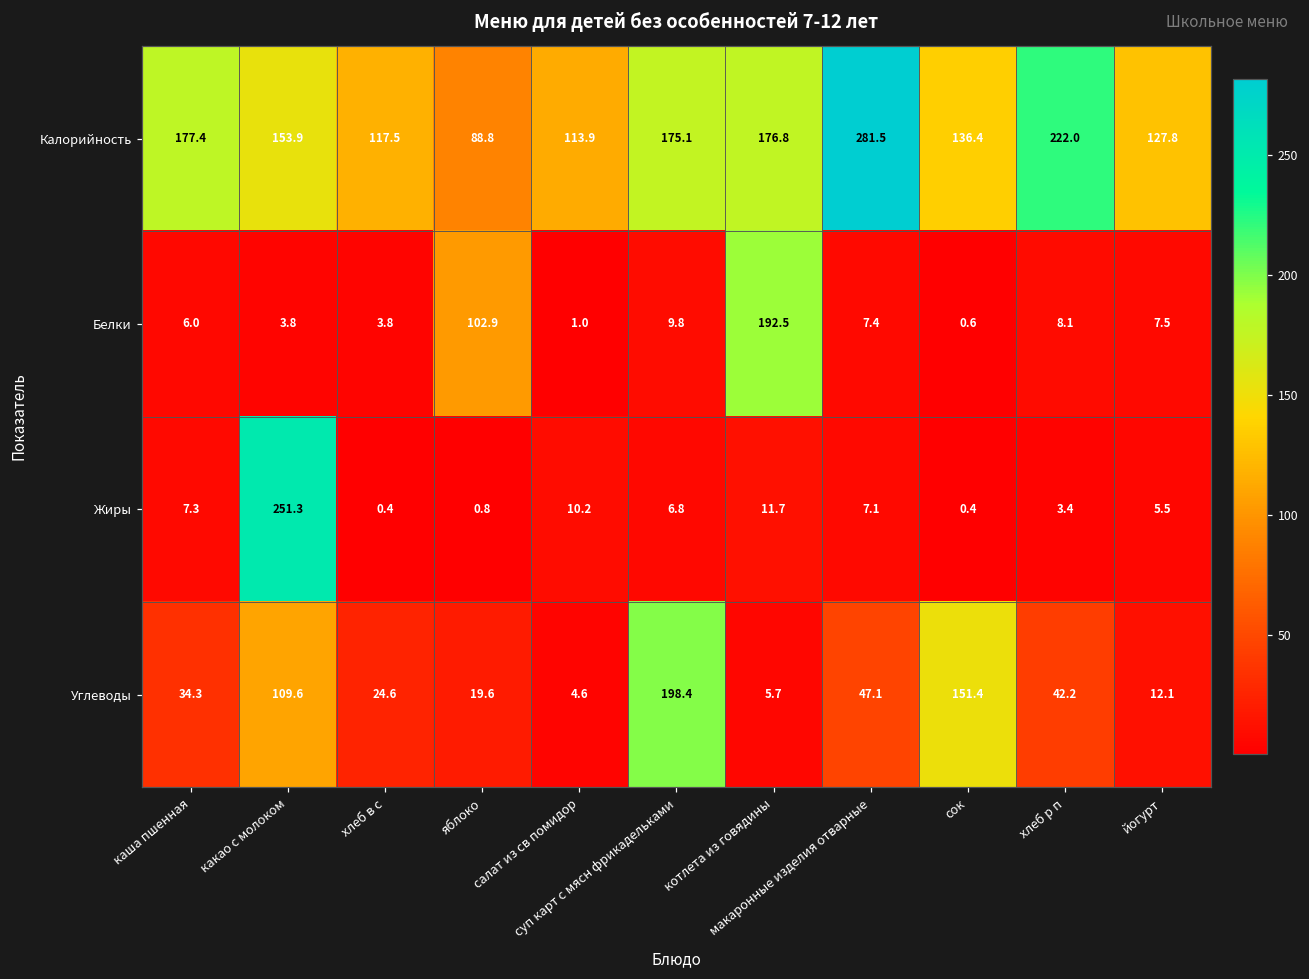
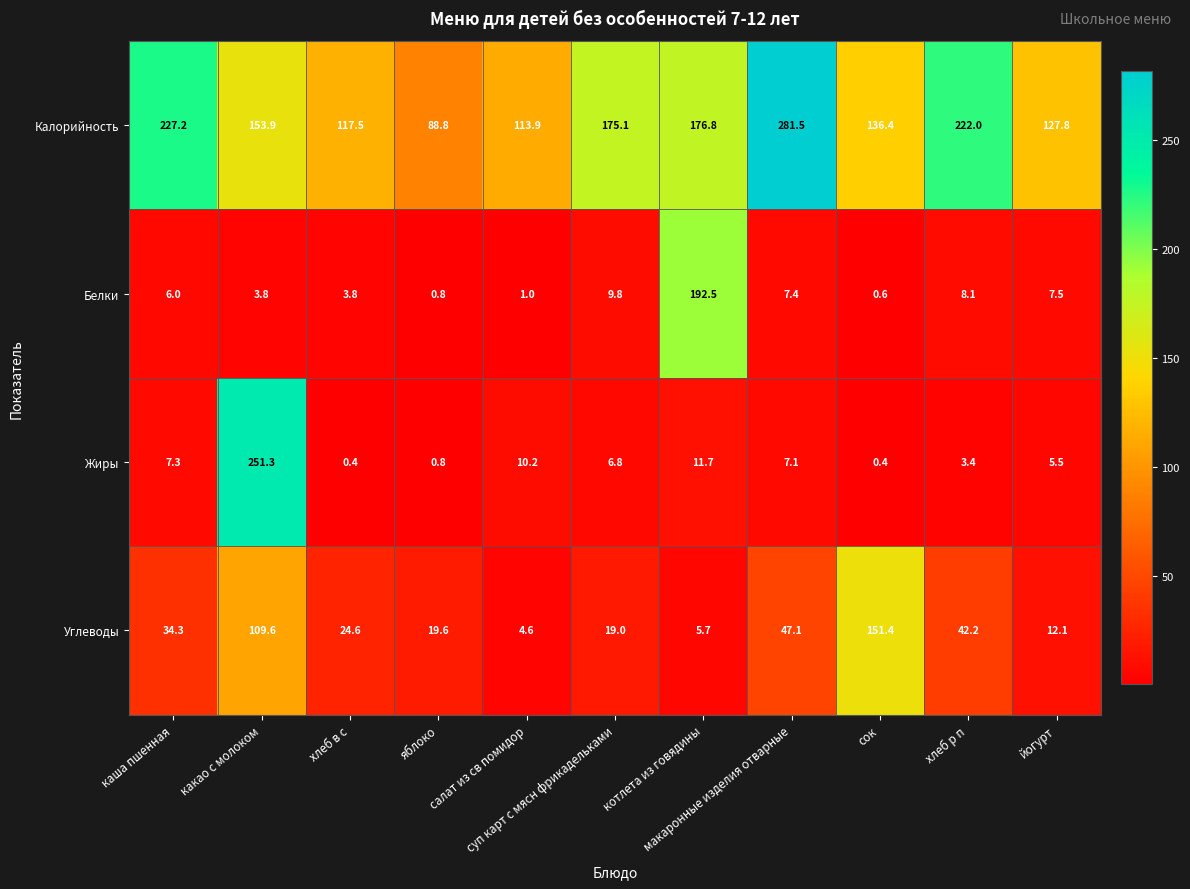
  {
    "Калорийность": {
-     "каша пшенная": 177.4,
+     "каша пшенная": 227.2,
      "какао с молоком": 153.9,
      "хлеб в с": 117.5,
      "яблоко": 88.8,
      "салат из св помидор": 113.9,
      "суп карт с мясн фрикадельками": 175.1,
      "котлета из говядины": 176.8,
      "макаронные изделия отварные": 281.5,
      "сок": 136.4,
      "хлеб р п": 222.0,
      "йогурт": 127.8
    },
    "Белки": {
      "каша пшенная": 6.0,
      "какао с молоком": 3.8,
      "хлеб в с": 3.8,
-     "яблоко": 102.9,
+     "яблоко": 0.8,
      "салат из св помидор": 1.0,
      "суп карт с мясн фрикадельками": 9.8,
      "котлета из говядины": 192.5,
      "макаронные изделия отварные": 7.4,
      "сок": 0.6,
      "хлеб р п": 8.1,
      "йогурт": 7.5
    },
    "Жиры": {
      "каша пшенная": 7.3,
      "какао с молоком": 251.3,
      "хлеб в с": 0.4,
      "яблоко": 0.8,
      "салат из св помидор": 10.2,
      "суп карт с мясн фрикадельками": 6.8,
      "котлета из говядины": 11.7,
      "макаронные изделия отварные": 7.1,
      "сок": 0.4,
      "хлеб р п": 3.4,
      "йогурт": 5.5
    },
    "Углеводы": {
      "каша пшенная": 34.3,
      "какао с молоком": 109.6,
      "хлеб в с": 24.6,
      "яблоко": 19.6,
      "салат из св помидор": 4.6,
-     "суп карт с мясн фрикадельками": 198.4,
+     "суп карт с мясн фрикадельками": 19.0,
      "котлета из говядины": 5.7,
      "макаронные изделия отварные": 47.1,
      "сок": 151.4,
      "хлеб р п": 42.2,
      "йогурт": 12.1
    }
  }
